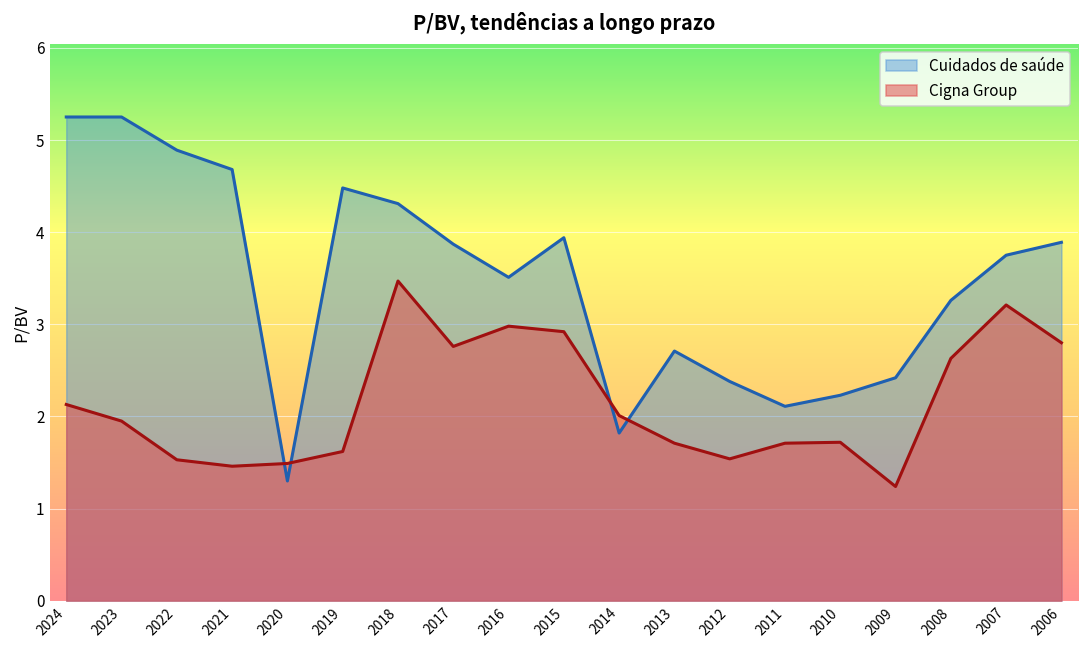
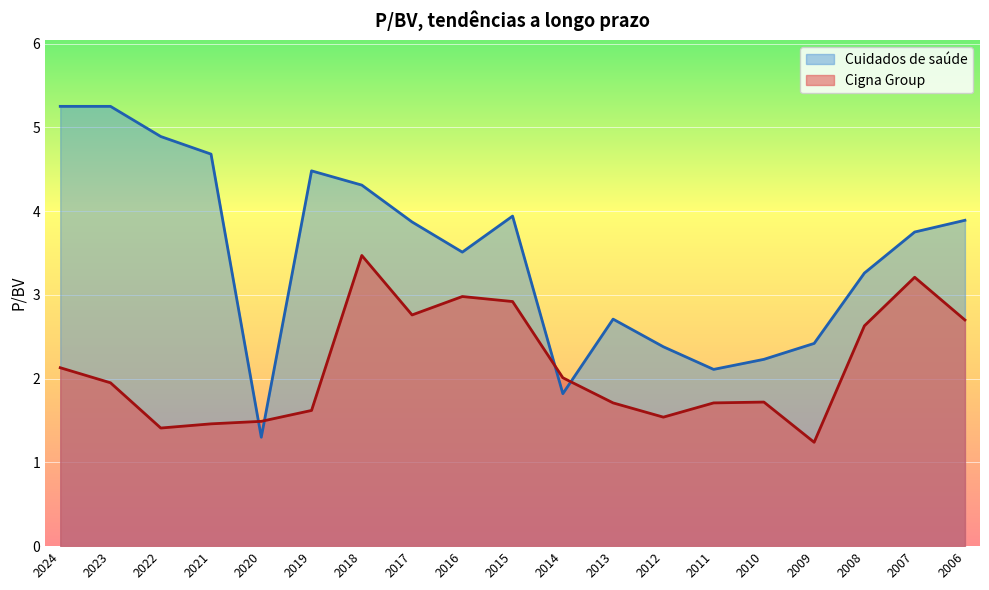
  {
    "Cuidados de saúde": {
      "2024": 5.3,
      "2023": 5.3,
      "2022": 4.9,
      "2021": 4.7,
      "2020": 1.3,
      "2019": 4.5,
      "2018": 4.3,
      "2017": 3.9,
      "2016": 3.5,
      "2015": 3.9,
      "2014": 1.8,
      "2013": 2.7,
      "2012": 2.4,
      "2011": 2.1,
      "2010": 2.2,
      "2009": 2.4,
      "2008": 3.3,
      "2007": 3.8,
      "2006": 3.9
    },
    "Cigna Group": {
      "2024": 2.1,
      "2023": 2.0,
-     "2022": 1.5,
+     "2022": 1.4,
      "2021": 1.5,
      "2020": 1.5,
      "2019": 1.6,
      "2018": 3.5,
      "2017": 2.8,
      "2016": 3.0,
      "2015": 2.9,
      "2014": 2.0,
      "2013": 1.7,
      "2012": 1.5,
      "2011": 1.7,
      "2010": 1.7,
      "2009": 1.2,
      "2008": 2.6,
      "2007": 3.2,
-     "2006": 2.8
+     "2006": 2.7
    }
  }
